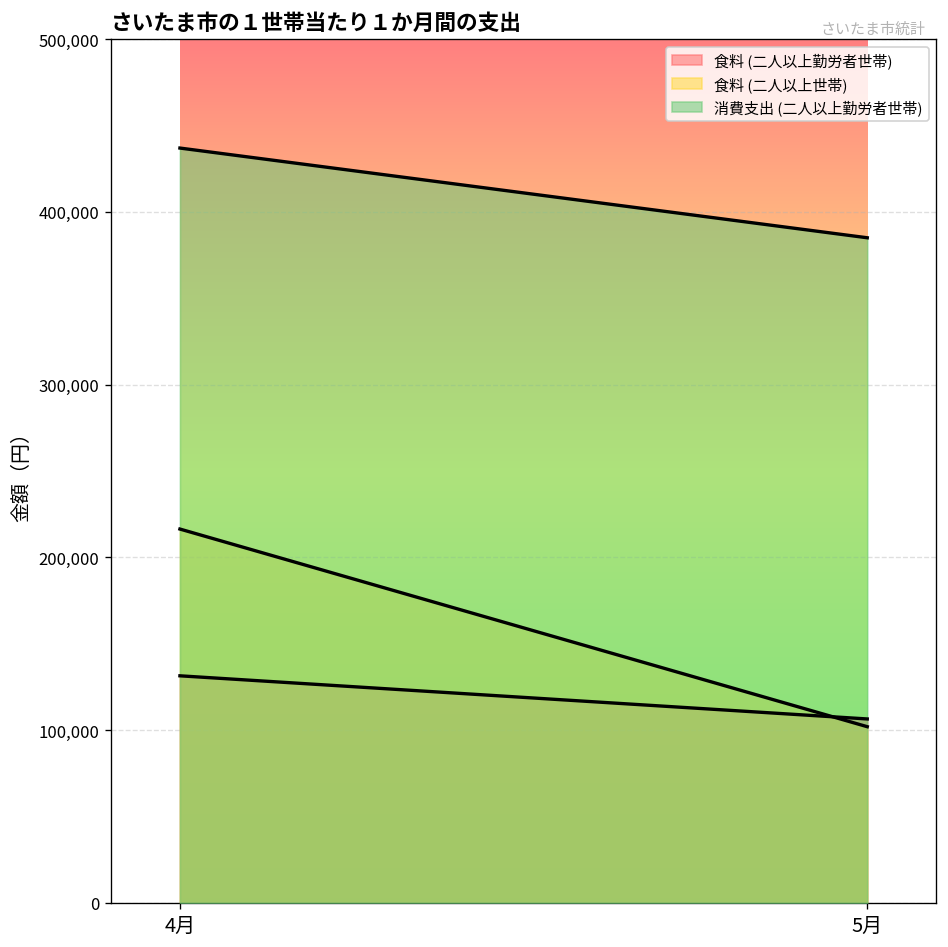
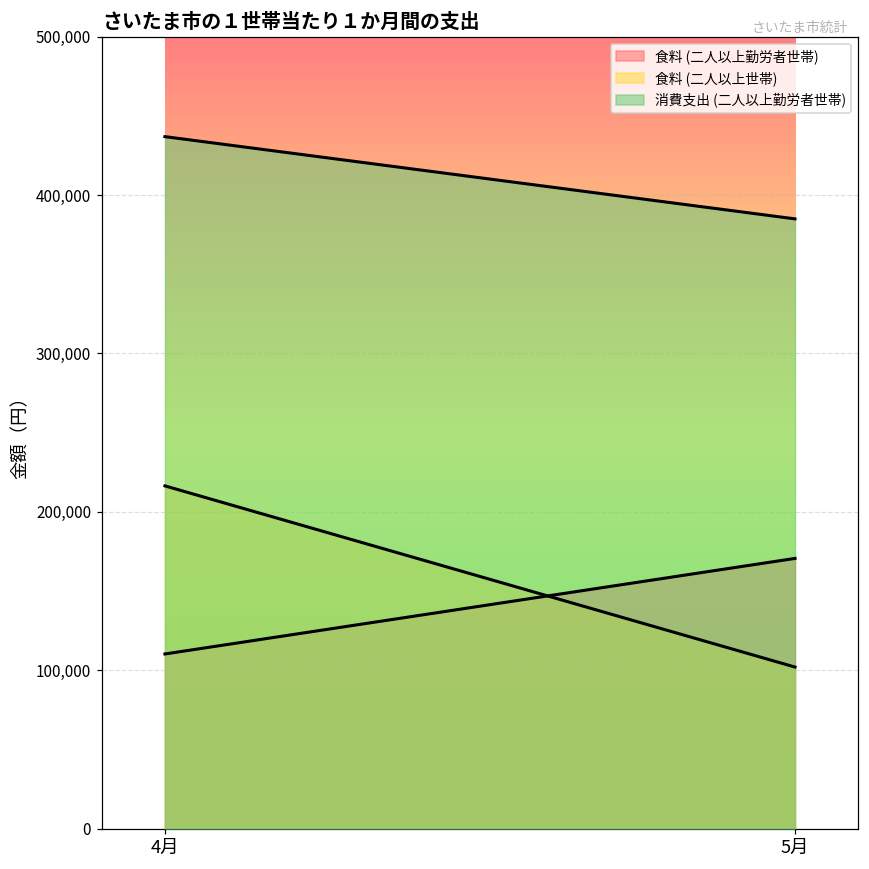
  {
    "食料 (二人以上勤労者世帯)": {
-     "4月": "131,000",
-     "5月": "106,000"
+     "4月": "110,000",
+     "5月": "171,000"
    },
    "食料 (二人以上世帯)": {
      "4月": "216,000",
      "5月": "102,000"
    },
    "消費支出 (二人以上勤労者世帯)": {
      "4月": "437,000",
      "5月": "385,000"
    }
  }
